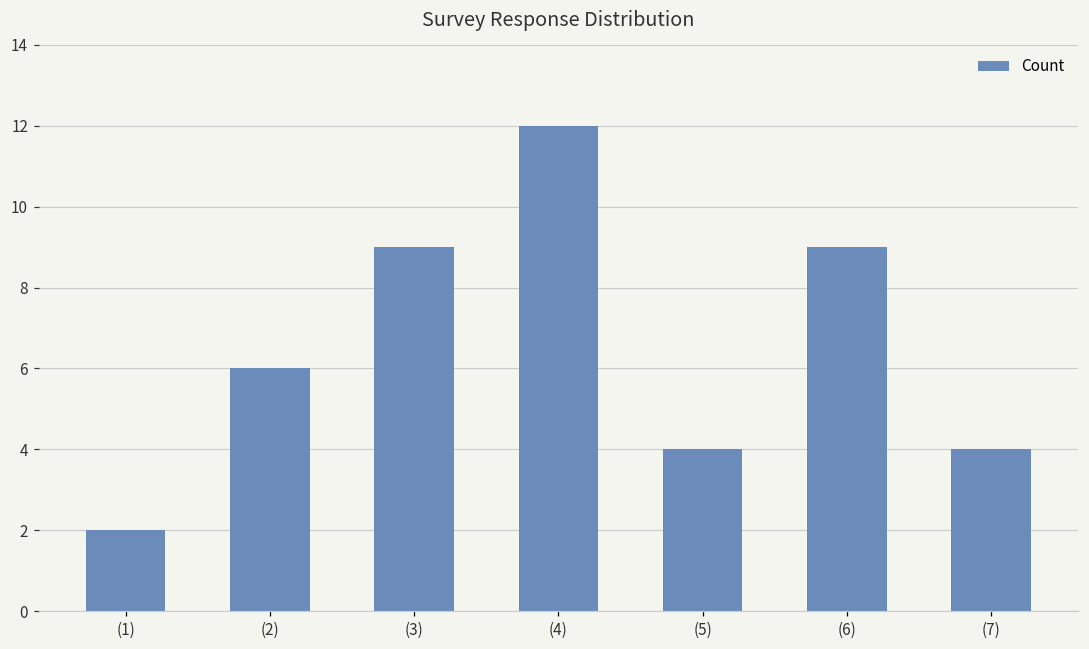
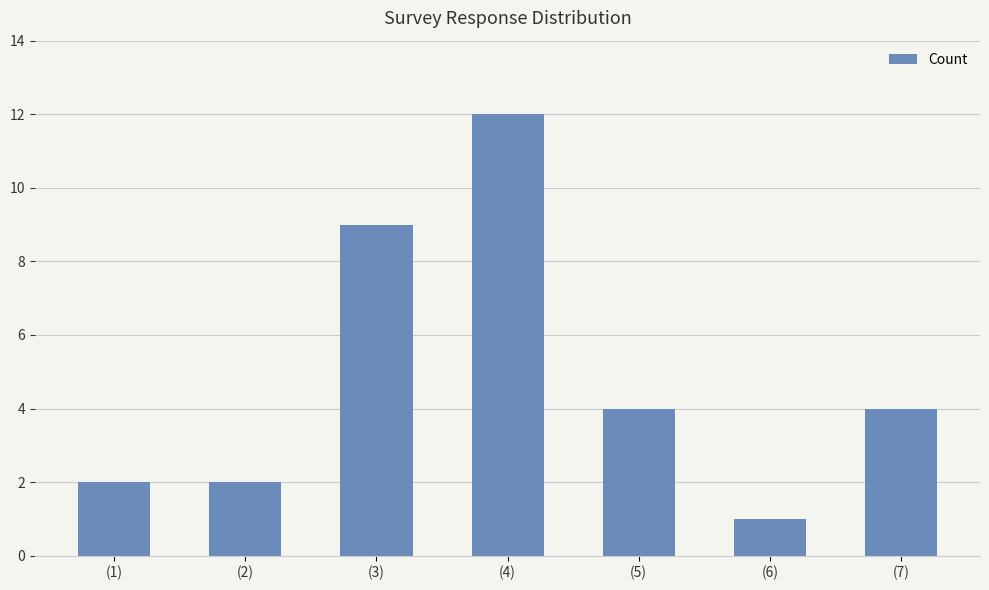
  {
    "(1)": 2,
-   "(2)": 6,
+   "(2)": 2,
    "(3)": 9,
    "(4)": 12,
    "(5)": 4,
-   "(6)": 9,
+   "(6)": 1,
    "(7)": 4
  }
